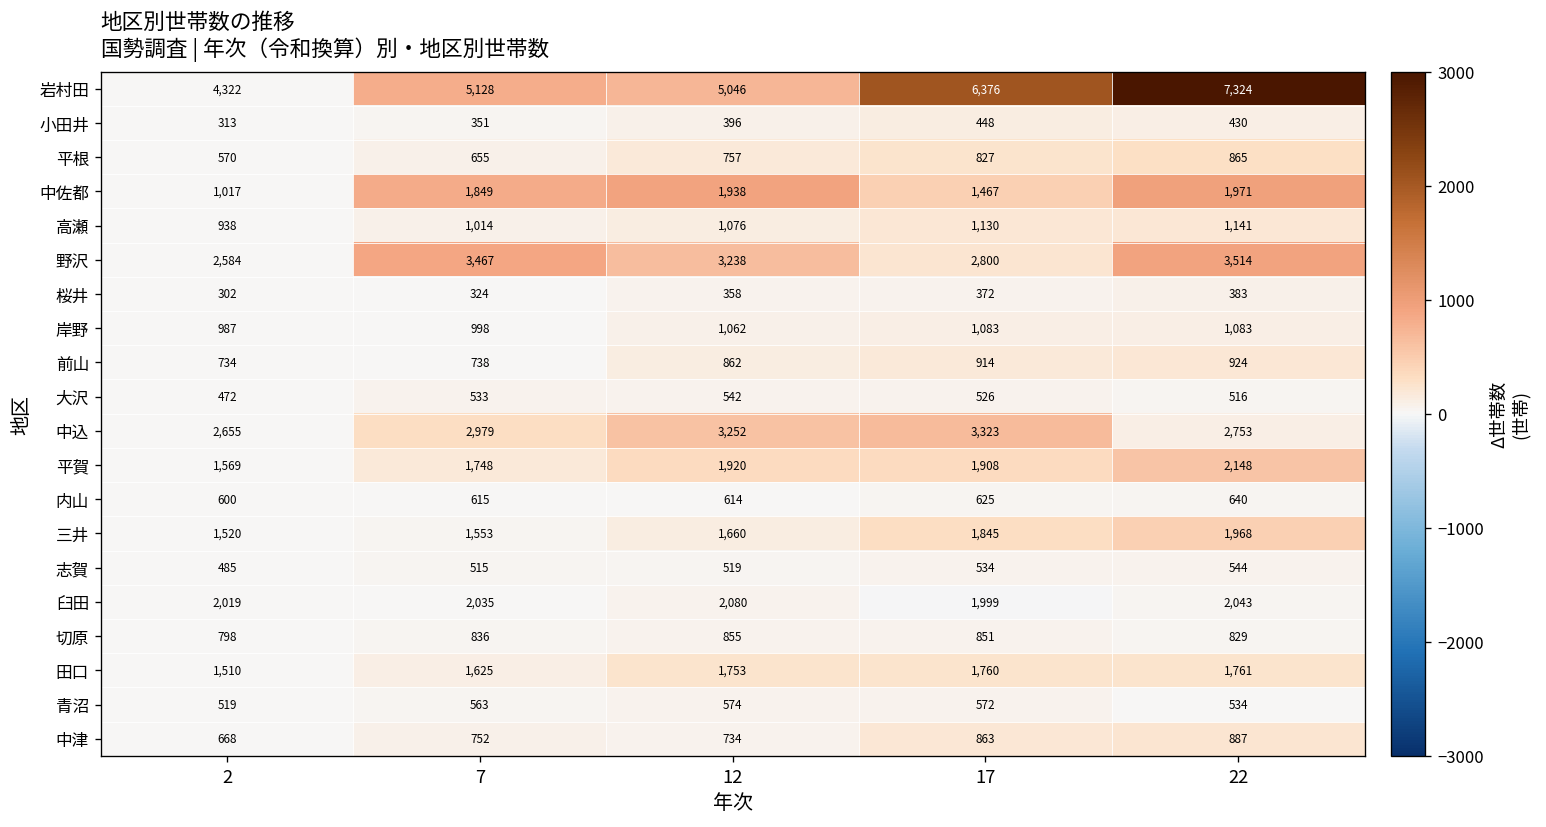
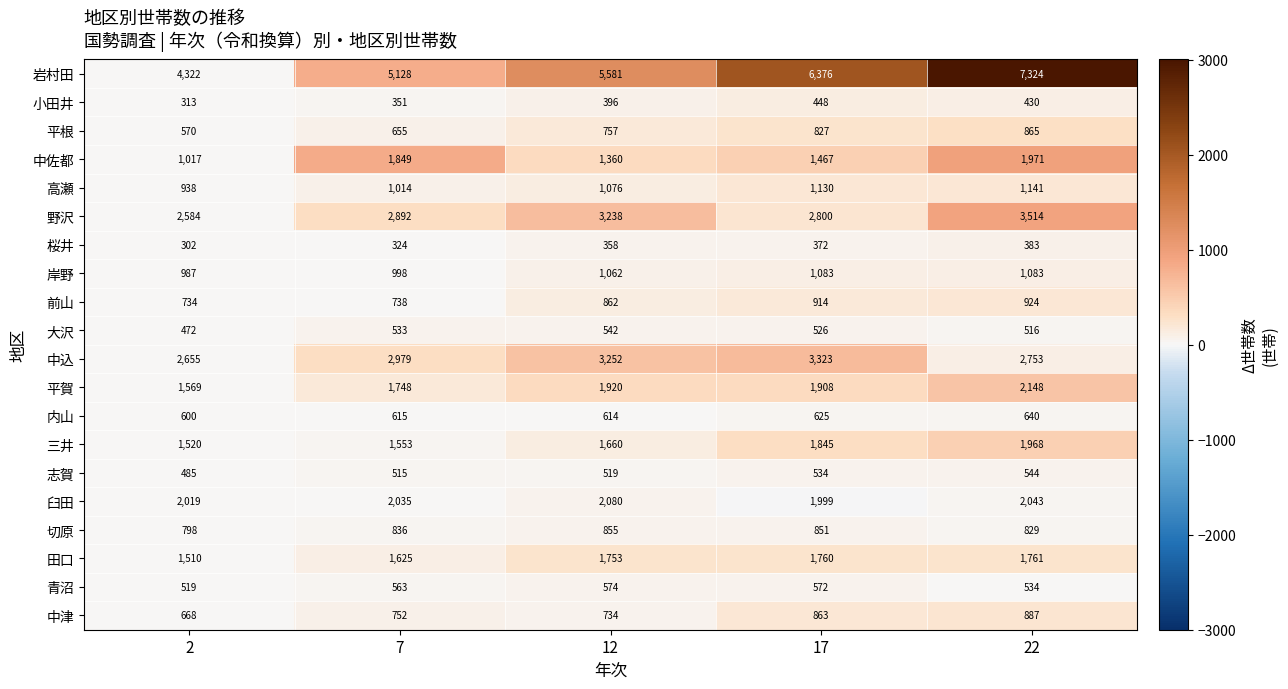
  {
    "岩村田": {
      "2": "4,322",
      "7": "5,128",
-     "12": "5,046",
+     "12": "5,581",
      "17": "6,376",
      "22": "7,324"
    },
    "小田井": {
      "2": "313",
      "7": "351",
      "12": "396",
      "17": "448",
      "22": "430"
    },
    "平根": {
      "2": "570",
      "7": "655",
      "12": "757",
      "17": "827",
      "22": "865"
    },
    "中佐都": {
      "2": "1,017",
      "7": "1,849",
-     "12": "1,938",
+     "12": "1,360",
      "17": "1,467",
      "22": "1,971"
    },
    "高瀬": {
      "2": "938",
      "7": "1,014",
      "12": "1,076",
      "17": "1,130",
      "22": "1,141"
    },
    "野沢": {
      "2": "2,584",
-     "7": "3,467",
+     "7": "2,892",
      "12": "3,238",
      "17": "2,800",
      "22": "3,514"
    },
    "桜井": {
      "2": "302",
      "7": "324",
      "12": "358",
      "17": "372",
      "22": "383"
    },
    "岸野": {
      "2": "987",
      "7": "998",
      "12": "1,062",
      "17": "1,083",
      "22": "1,083"
    },
    "前山": {
      "2": "734",
      "7": "738",
      "12": "862",
      "17": "914",
      "22": "924"
    },
    "大沢": {
      "2": "472",
      "7": "533",
      "12": "542",
      "17": "526",
      "22": "516"
    },
    "中込": {
      "2": "2,655",
      "7": "2,979",
      "12": "3,252",
      "17": "3,323",
      "22": "2,753"
    },
    "平賀": {
      "2": "1,569",
      "7": "1,748",
      "12": "1,920",
      "17": "1,908",
      "22": "2,148"
    },
    "内山": {
      "2": "600",
      "7": "615",
      "12": "614",
      "17": "625",
      "22": "640"
    },
    "三井": {
      "2": "1,520",
      "7": "1,553",
      "12": "1,660",
      "17": "1,845",
      "22": "1,968"
    },
    "志賀": {
      "2": "485",
      "7": "515",
      "12": "519",
      "17": "534",
      "22": "544"
    },
    "臼田": {
      "2": "2,019",
      "7": "2,035",
      "12": "2,080",
      "17": "1,999",
      "22": "2,043"
    },
    "切原": {
      "2": "798",
      "7": "836",
      "12": "855",
      "17": "851",
      "22": "829"
    },
    "田口": {
      "2": "1,510",
      "7": "1,625",
      "12": "1,753",
      "17": "1,760",
      "22": "1,761"
    },
    "青沼": {
      "2": "519",
      "7": "563",
      "12": "574",
      "17": "572",
      "22": "534"
    },
    "中津": {
      "2": "668",
      "7": "752",
      "12": "734",
      "17": "863",
      "22": "887"
    }
  }
